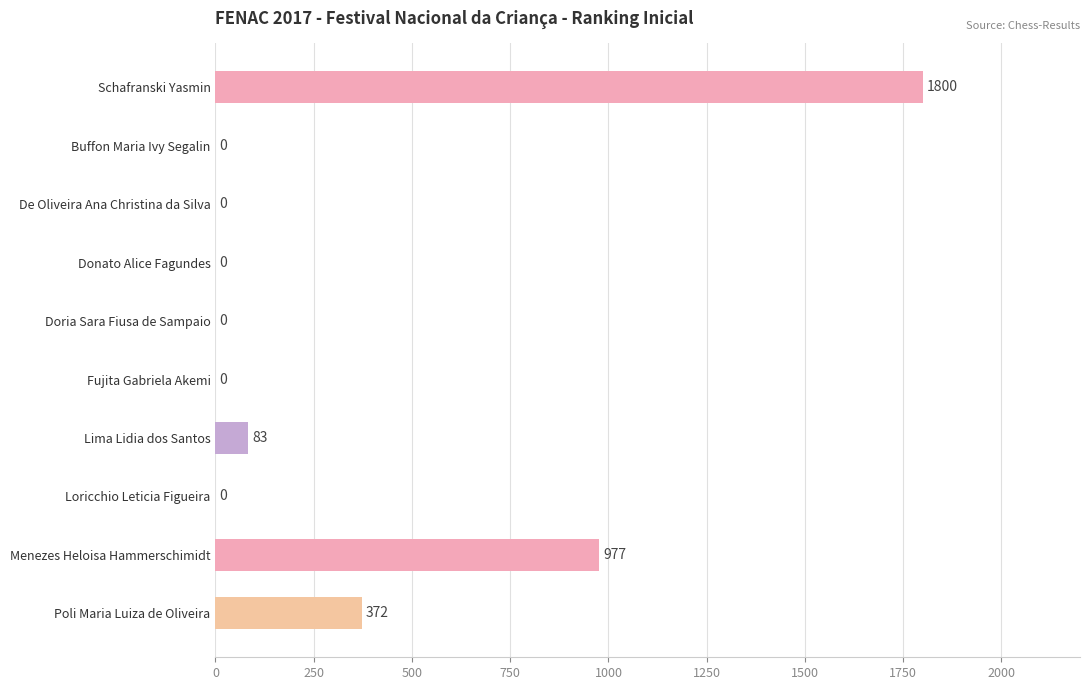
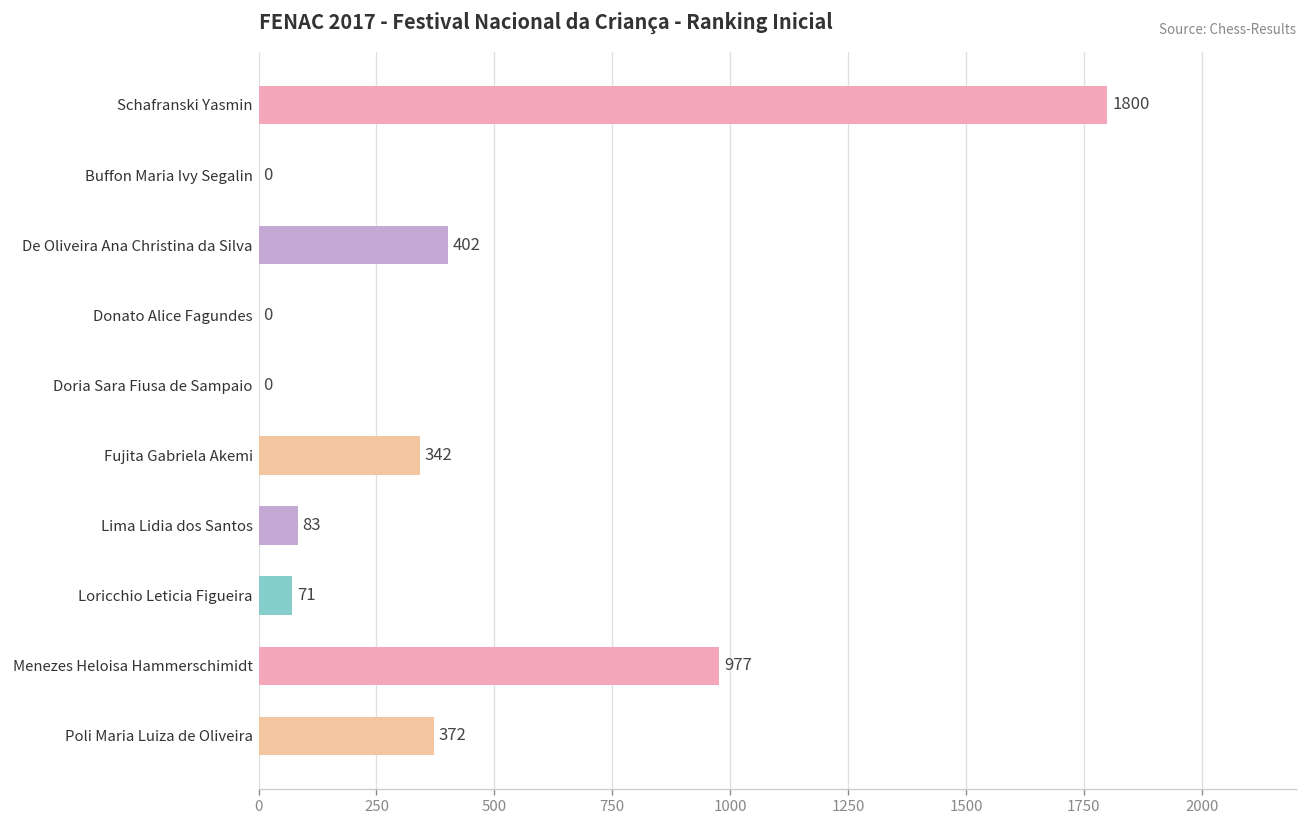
  {
    "Schafranski Yasmin": 1800,
    "Buffon Maria Ivy Segalin": 0,
-   "De Oliveira Ana Christina da Silva": 0,
+   "De Oliveira Ana Christina da Silva": 402,
    "Donato Alice Fagundes": 0,
    "Doria Sara Fiusa de Sampaio": 0,
-   "Fujita Gabriela Akemi": 0,
+   "Fujita Gabriela Akemi": 342,
    "Lima Lidia dos Santos": 83,
-   "Loricchio Leticia Figueira": 0,
+   "Loricchio Leticia Figueira": 71,
    "Menezes Heloisa Hammerschimidt": 977,
    "Poli Maria Luiza de Oliveira": 372
  }
